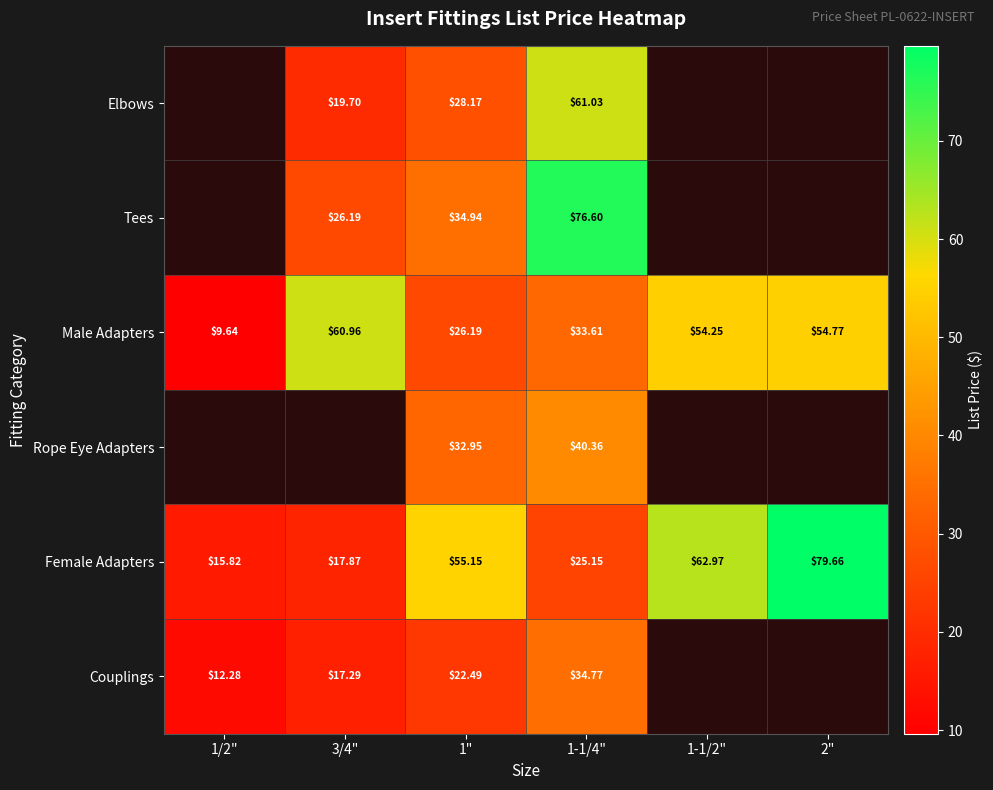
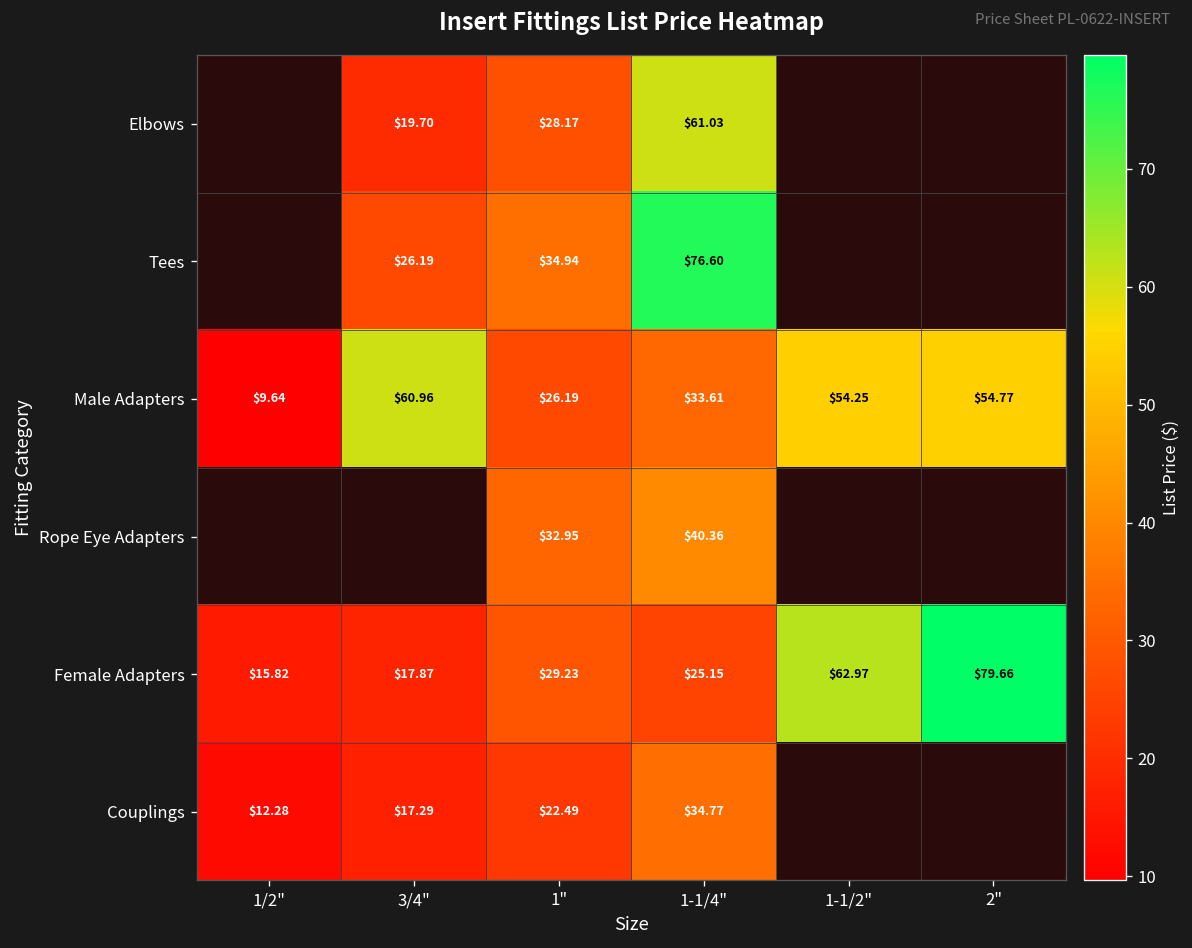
  {
    "Elbows": {
      "3/4\"": "$19.70",
      "1\"": "$28.17",
      "1-1/4\"": "$61.03"
    },
    "Tees": {
      "3/4\"": "$26.19",
      "1\"": "$34.94",
      "1-1/4\"": "$76.60"
    },
    "Male Adapters": {
      "1/2\"": "$9.64",
      "3/4\"": "$60.96",
      "1\"": "$26.19",
      "1-1/4\"": "$33.61",
      "1-1/2\"": "$54.25",
      "2\"": "$54.77"
    },
    "Rope Eye Adapters": {
      "1\"": "$32.95",
      "1-1/4\"": "$40.36"
    },
    "Female Adapters": {
      "1/2\"": "$15.82",
      "3/4\"": "$17.87",
-     "1\"": "$55.15",
+     "1\"": "$29.23",
      "1-1/4\"": "$25.15",
      "1-1/2\"": "$62.97",
      "2\"": "$79.66"
    },
    "Couplings": {
      "1/2\"": "$12.28",
      "3/4\"": "$17.29",
      "1\"": "$22.49",
      "1-1/4\"": "$34.77"
    }
  }
